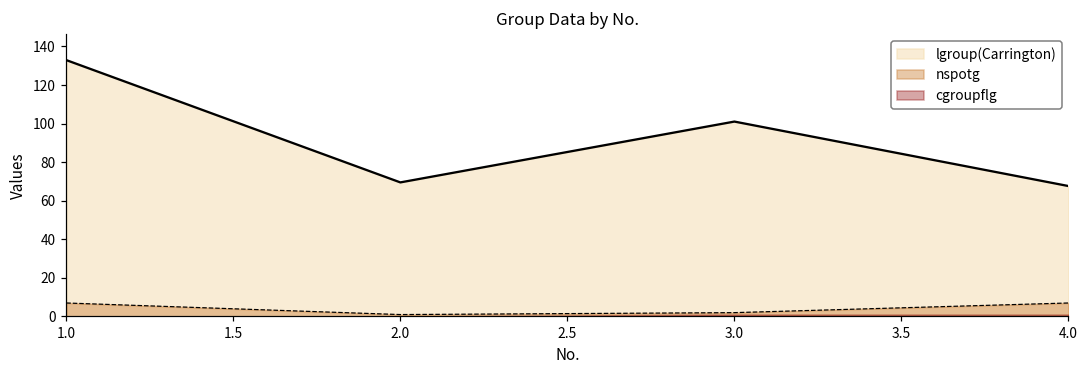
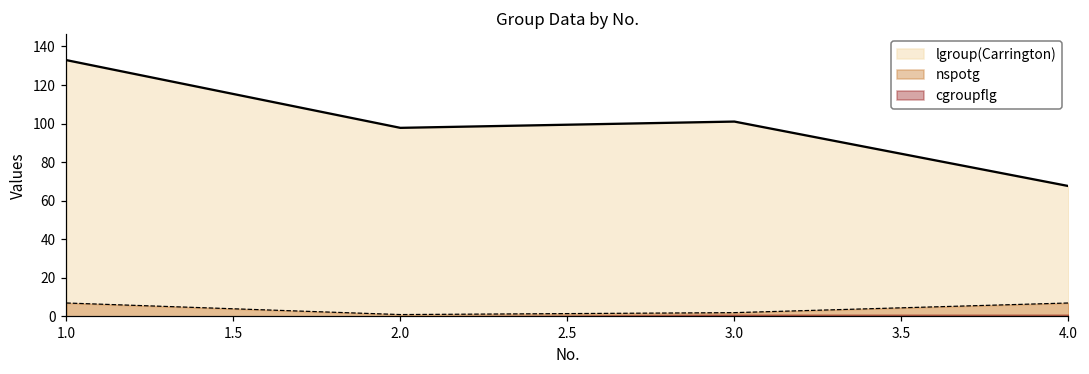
  {
    "lgroup(Carrington)": {
      "1.0": 133,
-     "2.0": 70,
+     "2.0": 98,
      "3.0": 101,
      "4.0": 68
    }
  }
